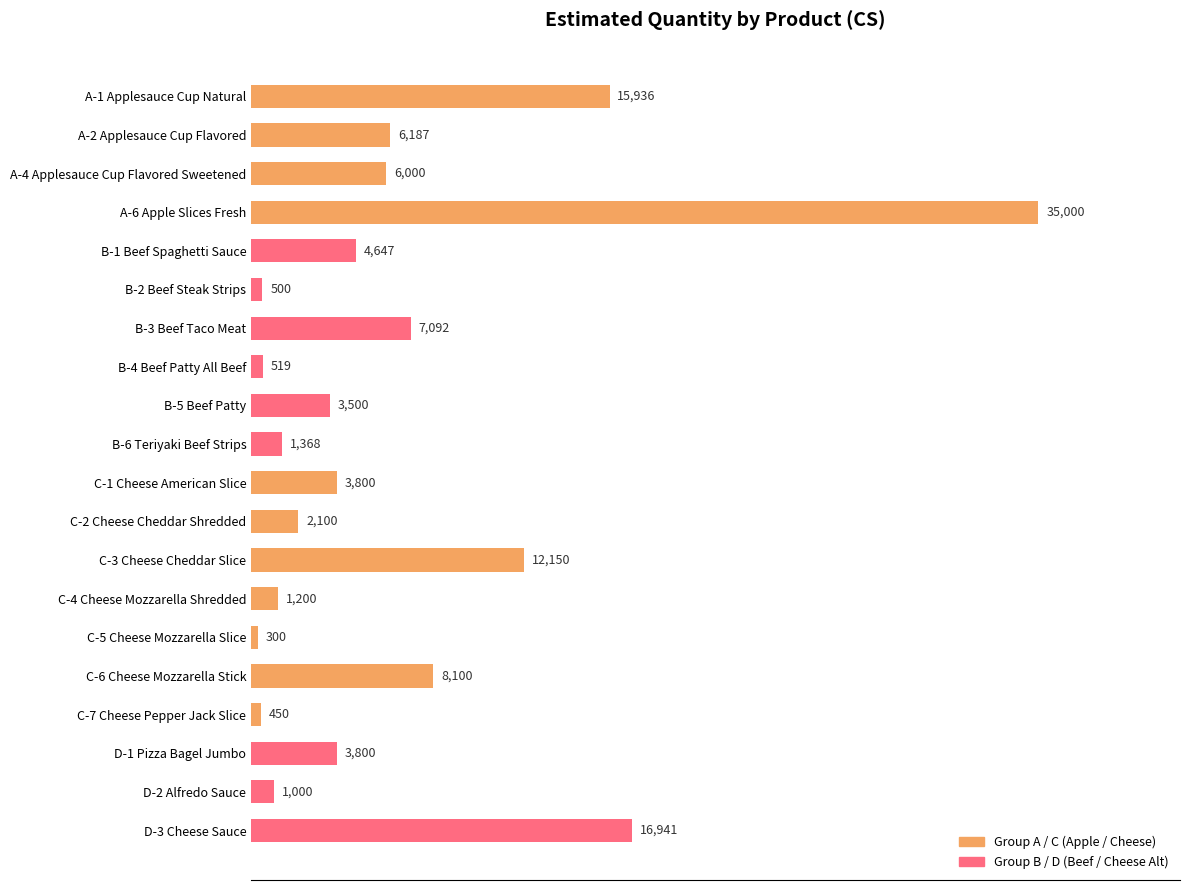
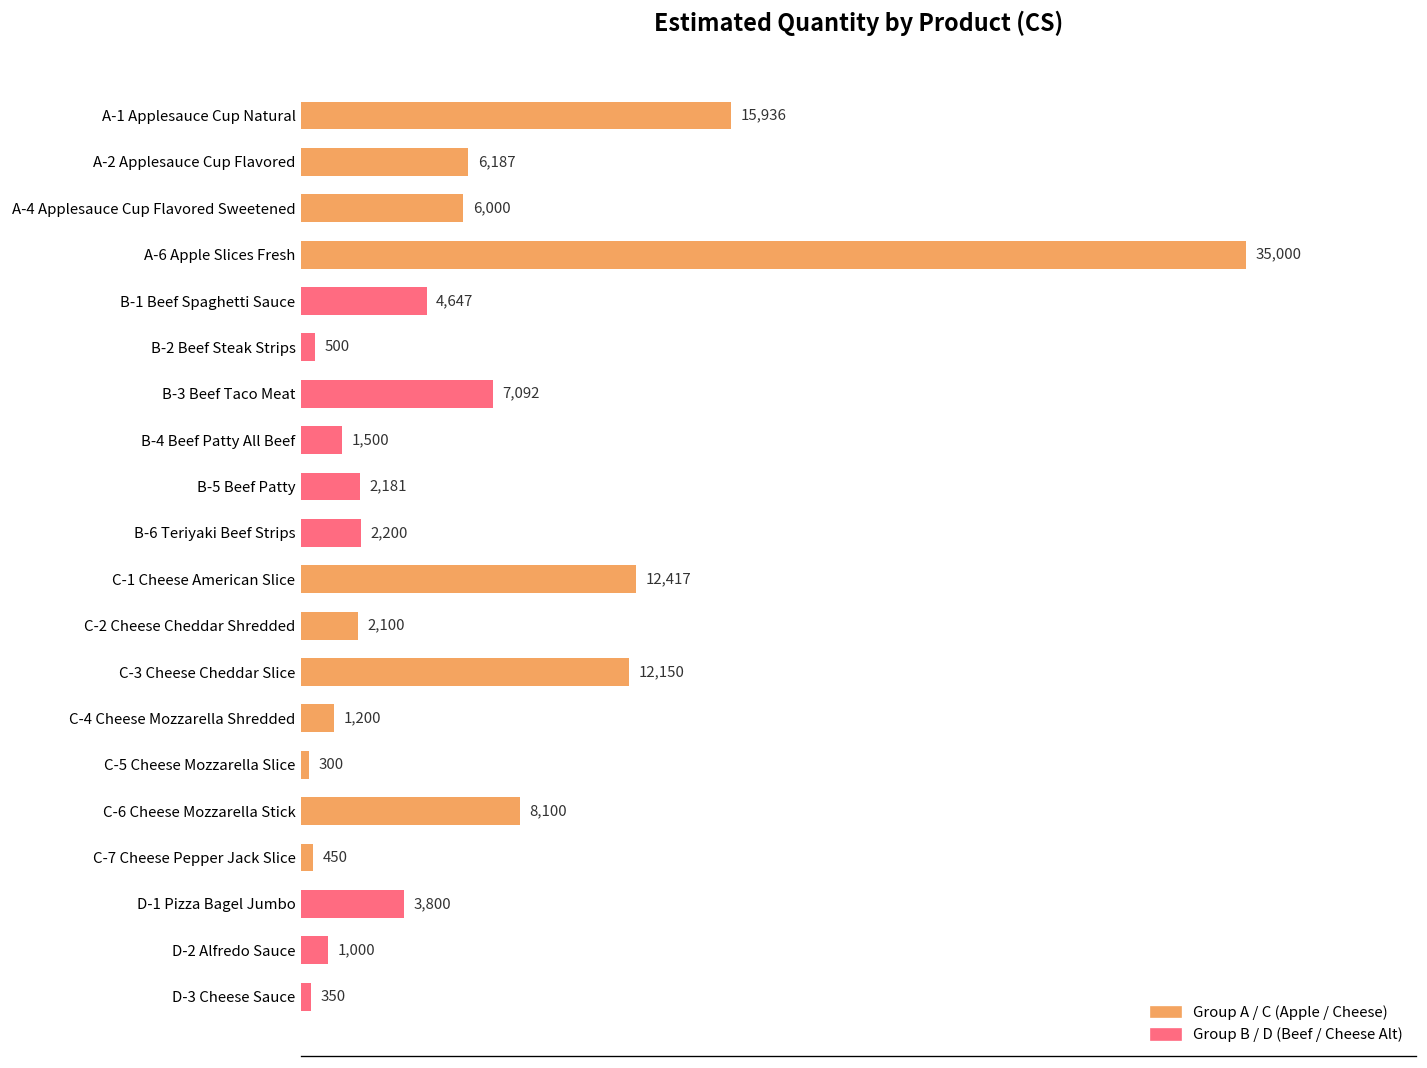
  {
    "A-1 Applesauce Cup Natural": "15,936",
    "A-2 Applesauce Cup Flavored": "6,187",
    "A-4 Applesauce Cup Flavored Sweetened": "6,000",
    "A-6 Apple Slices Fresh": "35,000",
    "B-1 Beef Spaghetti Sauce": "4,647",
    "B-2 Beef Steak Strips": "500",
    "B-3 Beef Taco Meat": "7,092",
-   "B-4 Beef Patty All Beef": "519",
-   "B-5 Beef Patty": "3,500",
-   "B-6 Teriyaki Beef Strips": "1,368",
-   "C-1 Cheese American Slice": "3,800",
+   "B-4 Beef Patty All Beef": "1,500",
+   "B-5 Beef Patty": "2,181",
+   "B-6 Teriyaki Beef Strips": "2,200",
+   "C-1 Cheese American Slice": "12,417",
    "C-2 Cheese Cheddar Shredded": "2,100",
    "C-3 Cheese Cheddar Slice": "12,150",
    "C-4 Cheese Mozzarella Shredded": "1,200",
    "C-5 Cheese Mozzarella Slice": "300",
    "C-6 Cheese Mozzarella Stick": "8,100",
    "C-7 Cheese Pepper Jack Slice": "450",
    "D-1 Pizza Bagel Jumbo": "3,800",
    "D-2 Alfredo Sauce": "1,000",
-   "D-3 Cheese Sauce": "16,941"
+   "D-3 Cheese Sauce": "350"
  }
